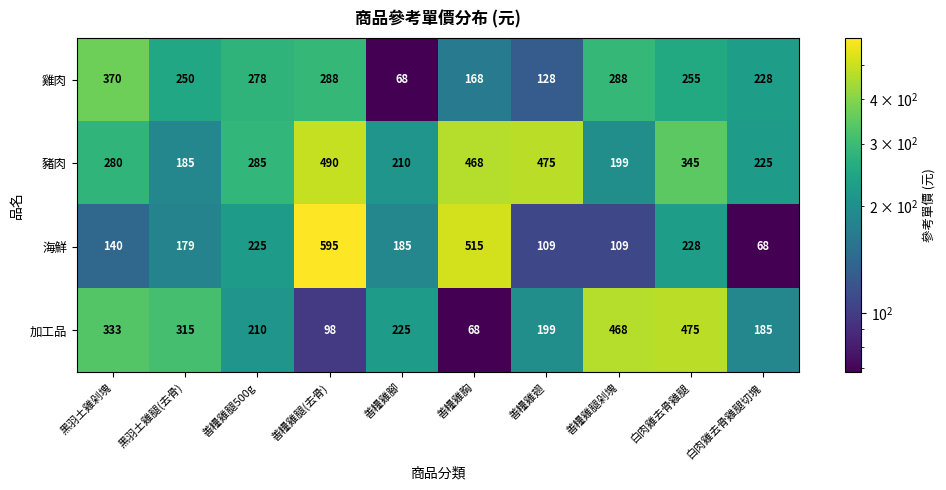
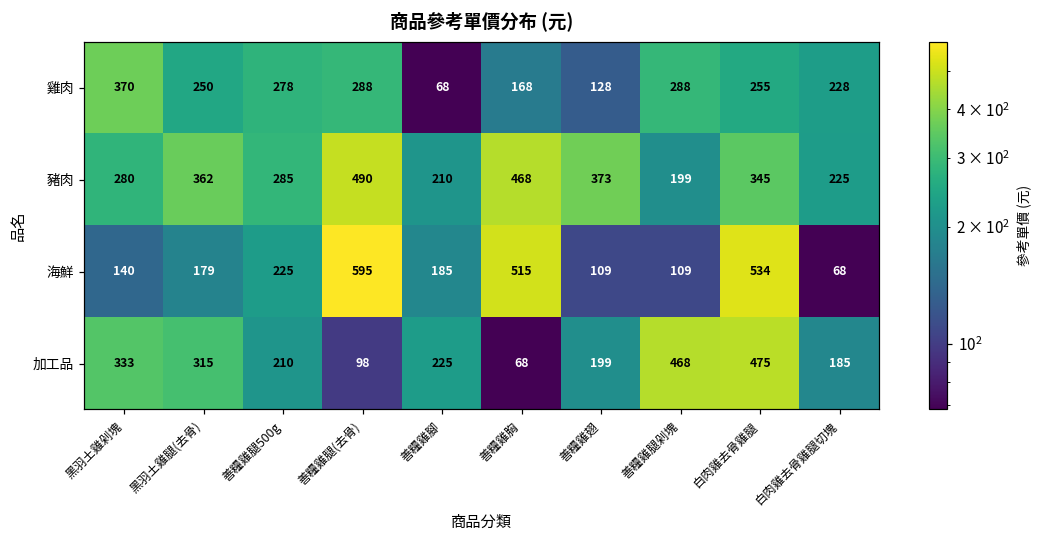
  {
    "雞肉": {
      "黑羽土雞剁塊": 370,
      "黑羽土雞腿(去骨)": 250,
      "善糧雞腿500g": 278,
      "善糧雞腿(去骨)": 288,
      "善糧雞腳": 68,
      "善糧雞胸": 168,
      "善糧雞翅": 128,
      "善糧雞腿剁塊": 288,
      "白肉雞去骨雞腿": 255,
      "白肉雞去骨雞腿切塊": 228
    },
    "豬肉": {
      "黑羽土雞剁塊": 280,
-     "黑羽土雞腿(去骨)": 185,
+     "黑羽土雞腿(去骨)": 362,
      "善糧雞腿500g": 285,
      "善糧雞腿(去骨)": 490,
      "善糧雞腳": 210,
      "善糧雞胸": 468,
-     "善糧雞翅": 475,
+     "善糧雞翅": 373,
      "善糧雞腿剁塊": 199,
      "白肉雞去骨雞腿": 345,
      "白肉雞去骨雞腿切塊": 225
    },
    "海鮮": {
      "黑羽土雞剁塊": 140,
      "黑羽土雞腿(去骨)": 179,
      "善糧雞腿500g": 225,
      "善糧雞腿(去骨)": 595,
      "善糧雞腳": 185,
      "善糧雞胸": 515,
      "善糧雞翅": 109,
      "善糧雞腿剁塊": 109,
-     "白肉雞去骨雞腿": 228,
+     "白肉雞去骨雞腿": 534,
      "白肉雞去骨雞腿切塊": 68
    },
    "加工品": {
      "黑羽土雞剁塊": 333,
      "黑羽土雞腿(去骨)": 315,
      "善糧雞腿500g": 210,
      "善糧雞腿(去骨)": 98,
      "善糧雞腳": 225,
      "善糧雞胸": 68,
      "善糧雞翅": 199,
      "善糧雞腿剁塊": 468,
      "白肉雞去骨雞腿": 475,
      "白肉雞去骨雞腿切塊": 185
    }
  }
